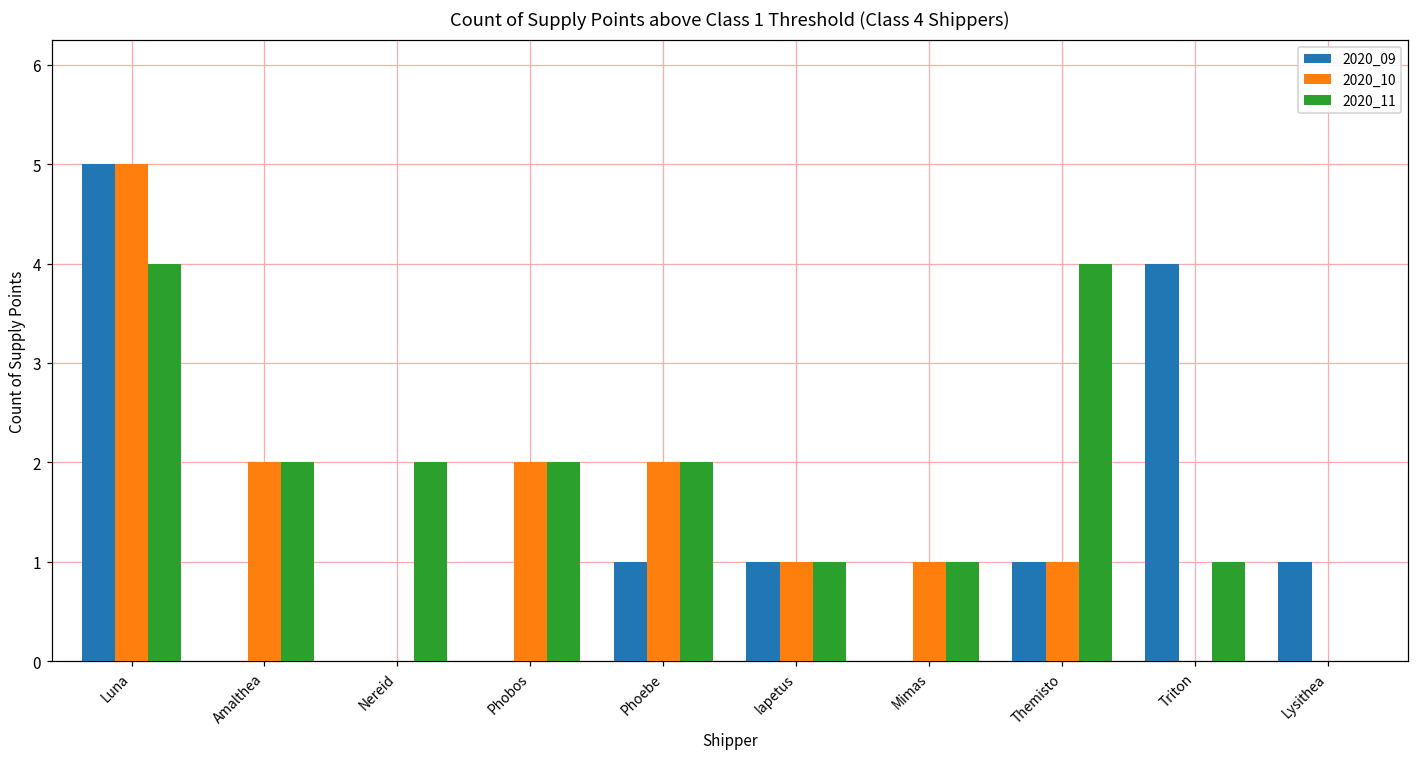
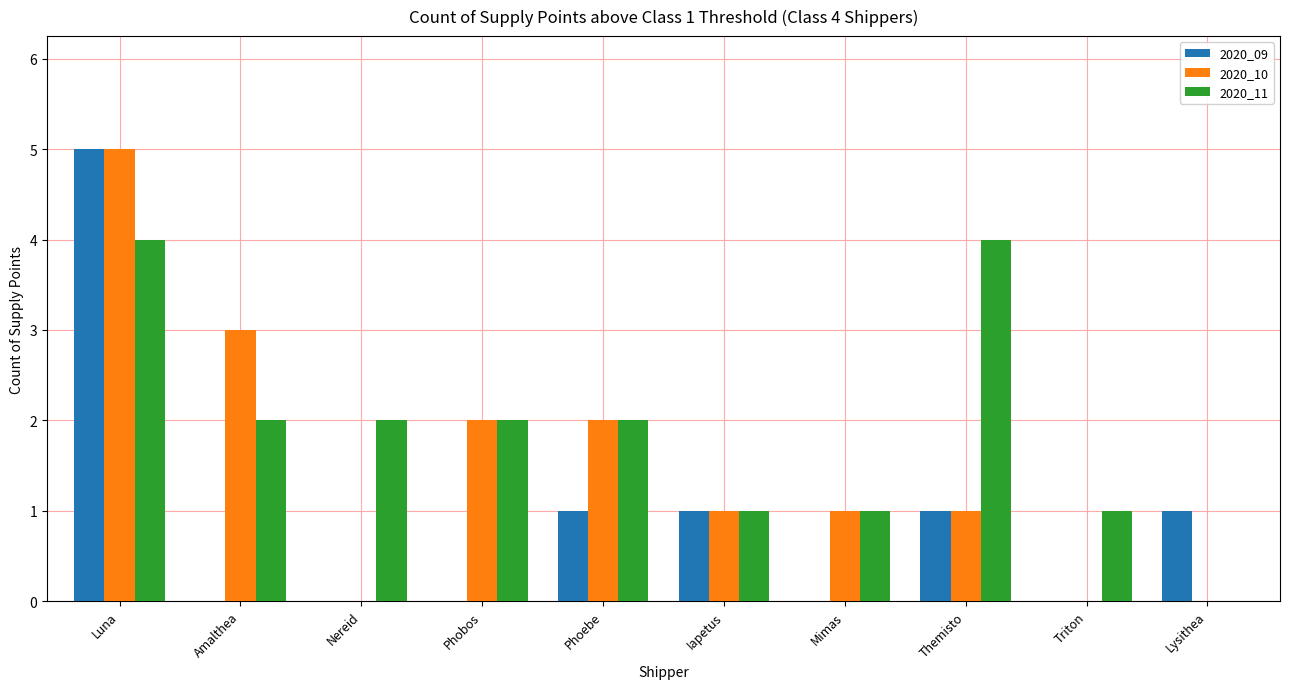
  {
    "2020_09": {
      "Luna": 5,
      "Amalthea": 0,
      "Nereid": 0,
      "Phobos": 0,
      "Phoebe": 1,
      "Iapetus": 1,
      "Mimas": 0,
      "Themisto": 1,
-     "Triton": 4,
+     "Triton": 0,
      "Lysithea": 1
    },
    "2020_10": {
      "Luna": 5,
-     "Amalthea": 2,
+     "Amalthea": 3,
      "Nereid": 0,
      "Phobos": 2,
      "Phoebe": 2,
      "Iapetus": 1,
      "Mimas": 1,
      "Themisto": 1,
      "Triton": 0,
      "Lysithea": 0
    },
    "2020_11": {
      "Luna": 4,
      "Amalthea": 2,
      "Nereid": 2,
      "Phobos": 2,
      "Phoebe": 2,
      "Iapetus": 1,
      "Mimas": 1,
      "Themisto": 4,
      "Triton": 1,
      "Lysithea": 0
    }
  }
